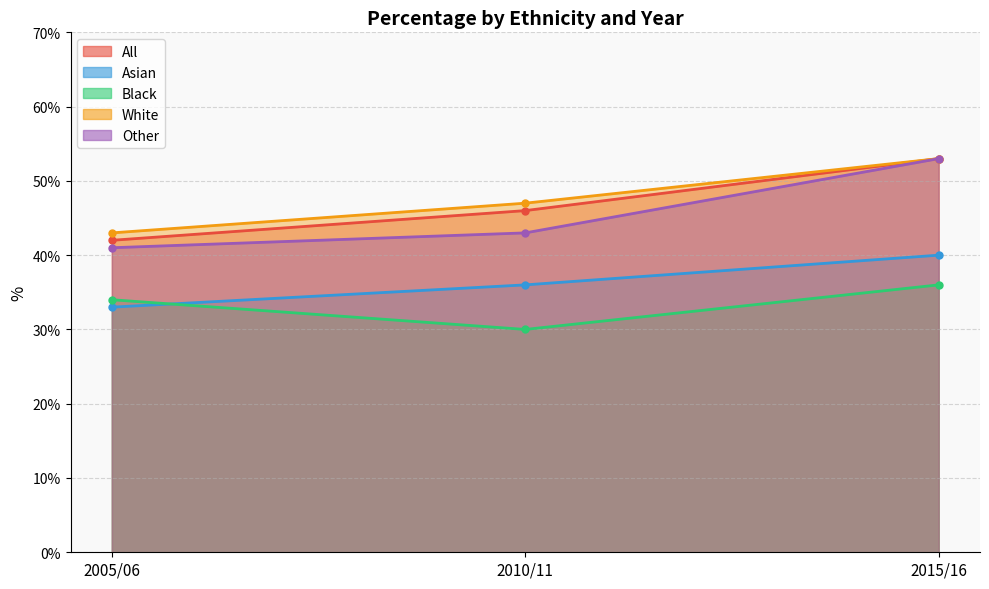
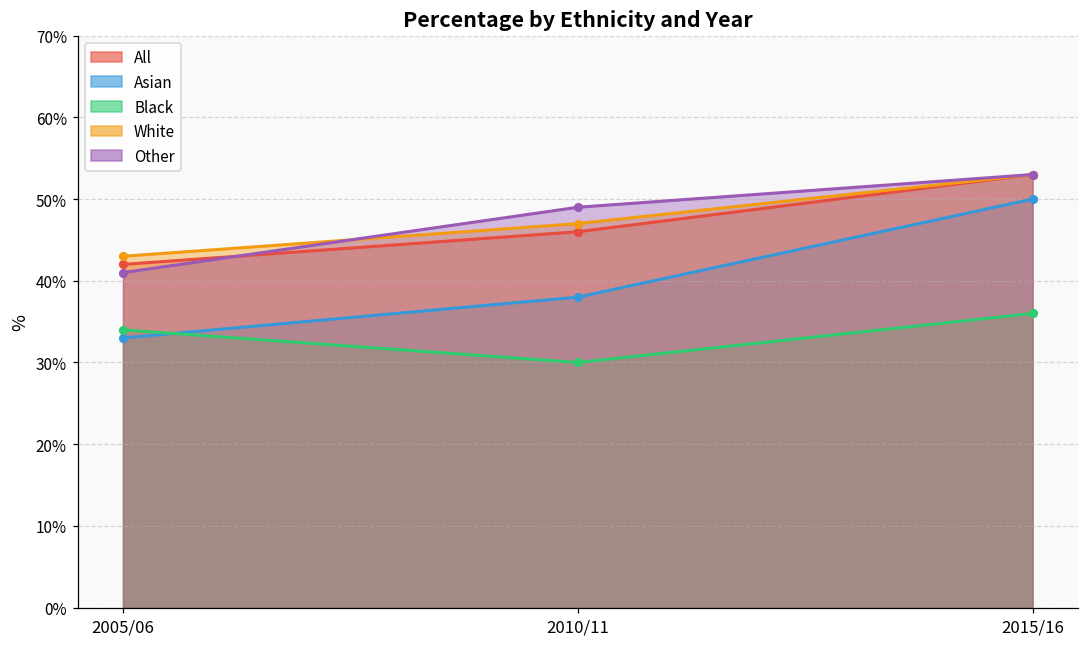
  {
    "Asian": {
      "2005/06": "33%",
-     "2010/11": "36%",
-     "2015/16": "40%"
+     "2010/11": "38%",
+     "2015/16": "50%"
    },
    "Black": {
      "2005/06": "34%",
      "2010/11": "30%",
      "2015/16": "36%"
    },
    "Other": {
      "2005/06": "41%",
-     "2010/11": "43%"
+     "2010/11": "49%"
    }
  }
